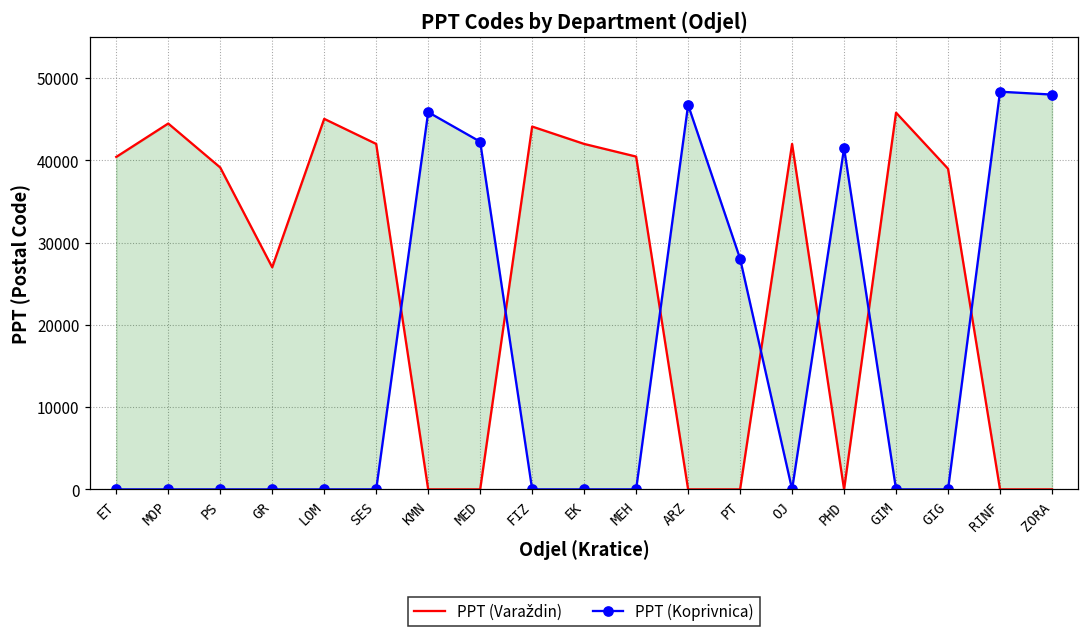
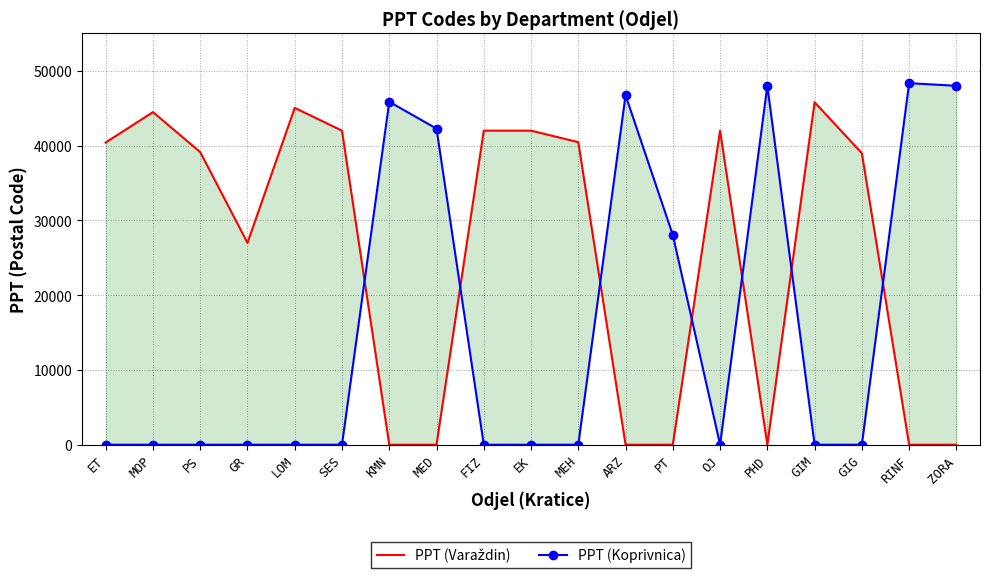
  {
    "PPT (Varaždin)": {
      "KMN": 0,
      "MED": 0,
-     "FIZ": 44000,
+     "FIZ": 42000,
      "ARZ": 0,
      "PT": 0,
      "PHD": 0,
      "RINF": 0,
      "ZORA": 0
    },
    "PPT (Koprivnica)": {
      "ET": 0,
      "MOP": 0,
      "PS": 0,
      "GR": 0,
      "LOM": 0,
      "SES": 0,
      "FIZ": 0,
      "EK": 0,
      "MEH": 0,
      "OJ": 0,
-     "PHD": 41000,
+     "PHD": 48000,
      "GIM": 0,
      "GIG": 0
    }
  }
